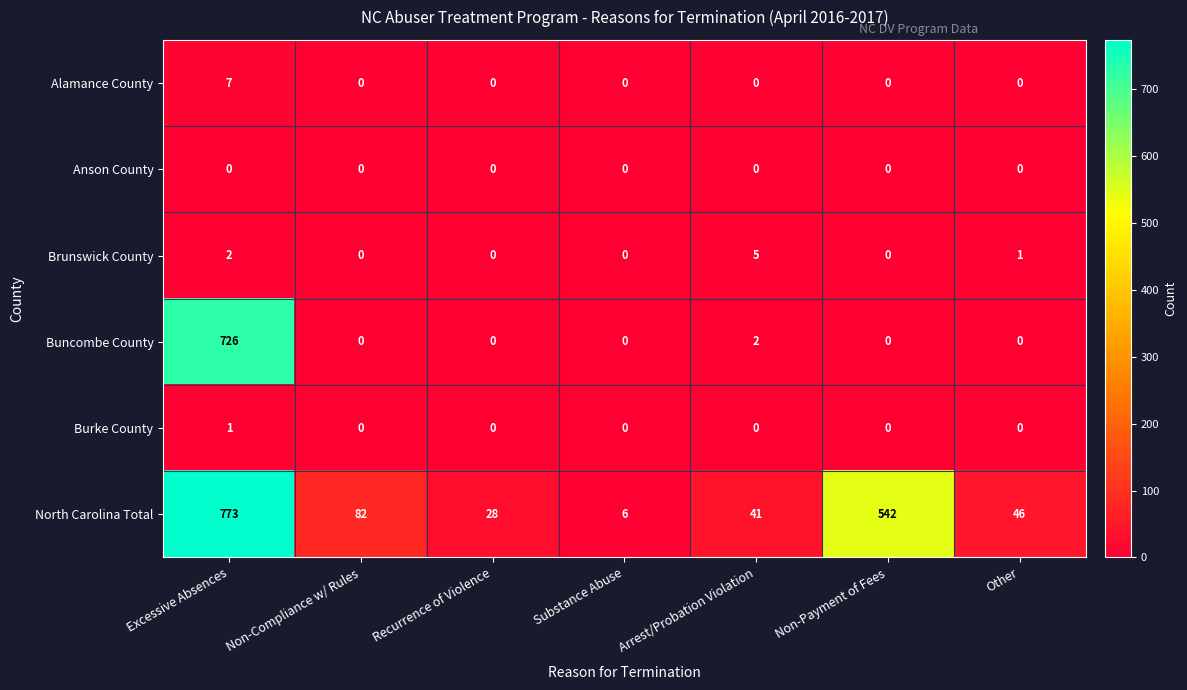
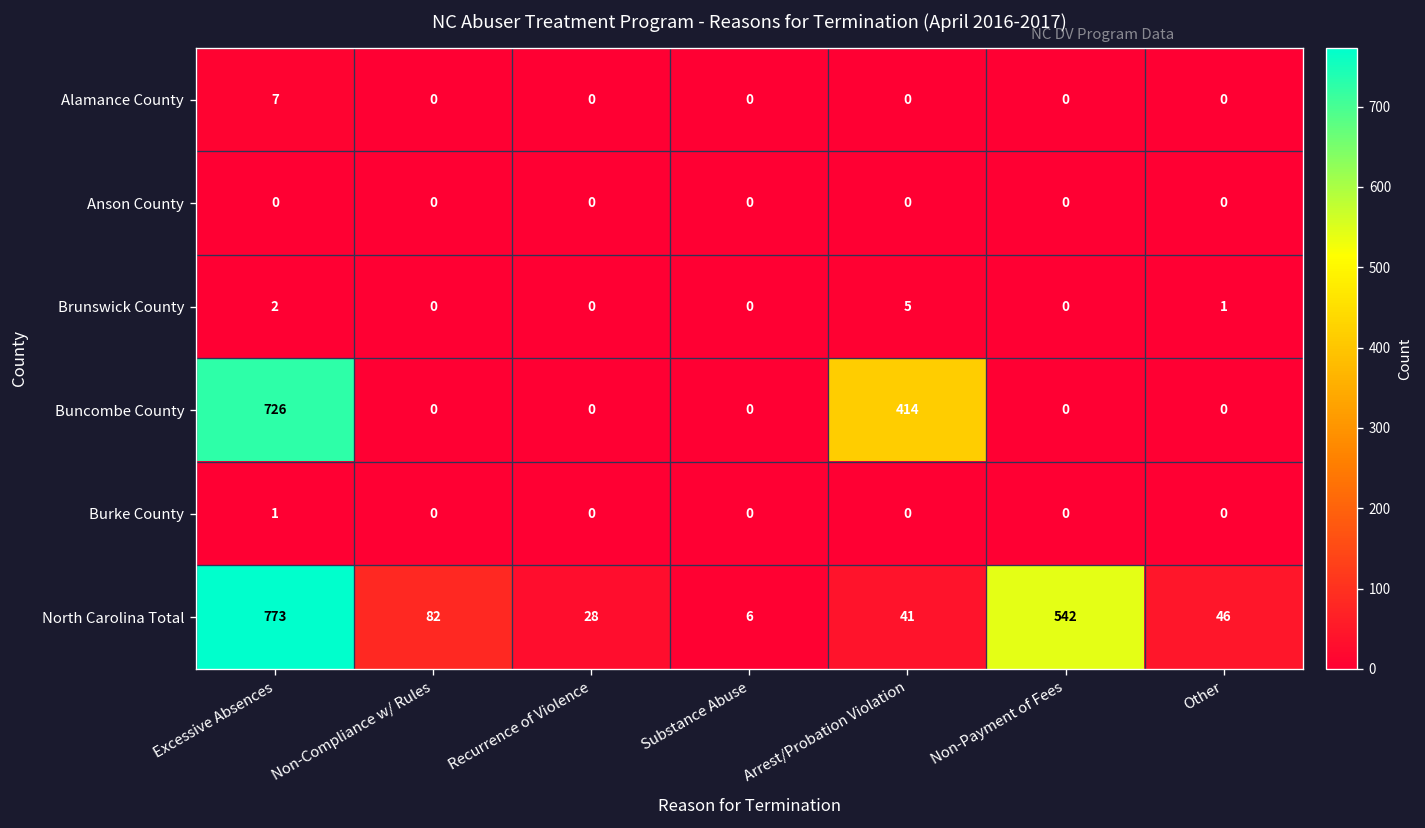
  {
    "Alamance County": {
      "Excessive Absences": 7,
      "Non-Compliance w/ Rules": 0,
      "Recurrence of Violence": 0,
      "Substance Abuse": 0,
      "Arrest/Probation Violation": 0,
      "Non-Payment of Fees": 0,
      "Other": 0
    },
    "Anson County": {
      "Excessive Absences": 0,
      "Non-Compliance w/ Rules": 0,
      "Recurrence of Violence": 0,
      "Substance Abuse": 0,
      "Arrest/Probation Violation": 0,
      "Non-Payment of Fees": 0,
      "Other": 0
    },
    "Brunswick County": {
      "Excessive Absences": 2,
      "Non-Compliance w/ Rules": 0,
      "Recurrence of Violence": 0,
      "Substance Abuse": 0,
      "Arrest/Probation Violation": 5,
      "Non-Payment of Fees": 0,
      "Other": 1
    },
    "Buncombe County": {
      "Excessive Absences": 726,
      "Non-Compliance w/ Rules": 0,
      "Recurrence of Violence": 0,
      "Substance Abuse": 0,
-     "Arrest/Probation Violation": 2,
+     "Arrest/Probation Violation": 414,
      "Non-Payment of Fees": 0,
      "Other": 0
    },
    "Burke County": {
      "Excessive Absences": 1,
      "Non-Compliance w/ Rules": 0,
      "Recurrence of Violence": 0,
      "Substance Abuse": 0,
      "Arrest/Probation Violation": 0,
      "Non-Payment of Fees": 0,
      "Other": 0
    },
    "North Carolina Total": {
      "Excessive Absences": 773,
      "Non-Compliance w/ Rules": 82,
      "Recurrence of Violence": 28,
      "Substance Abuse": 6,
      "Arrest/Probation Violation": 41,
      "Non-Payment of Fees": 542,
      "Other": 46
    }
  }
